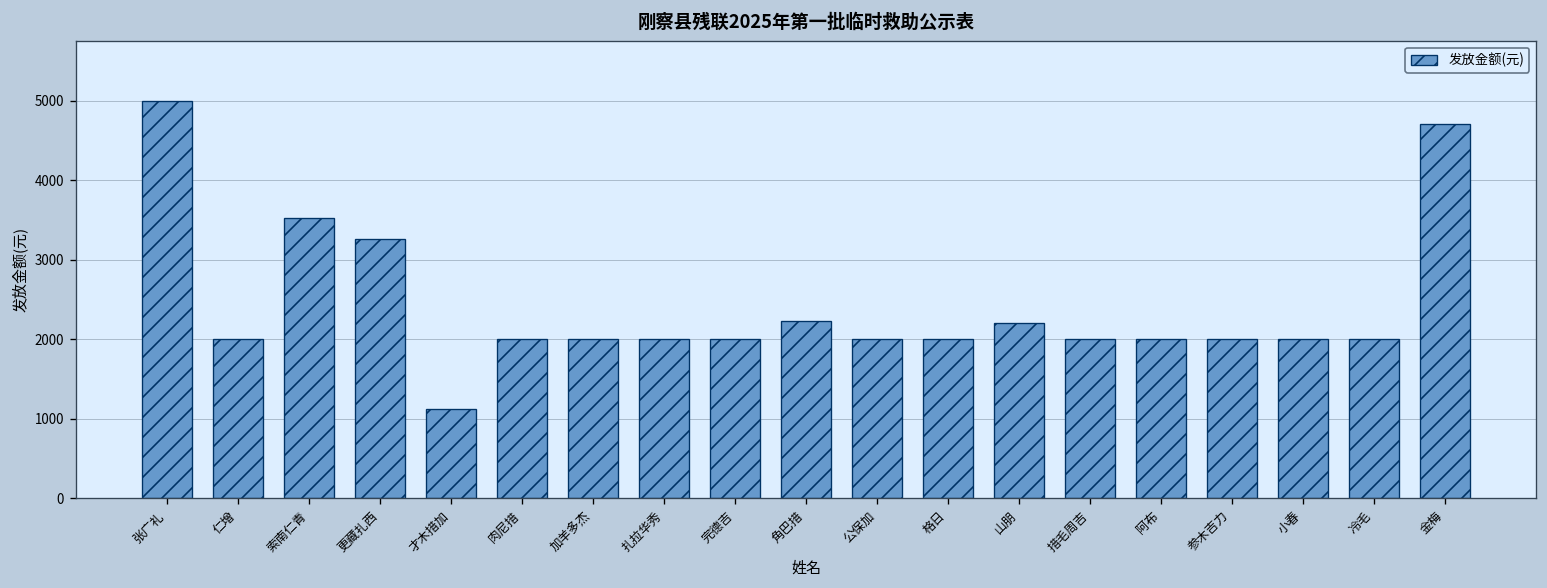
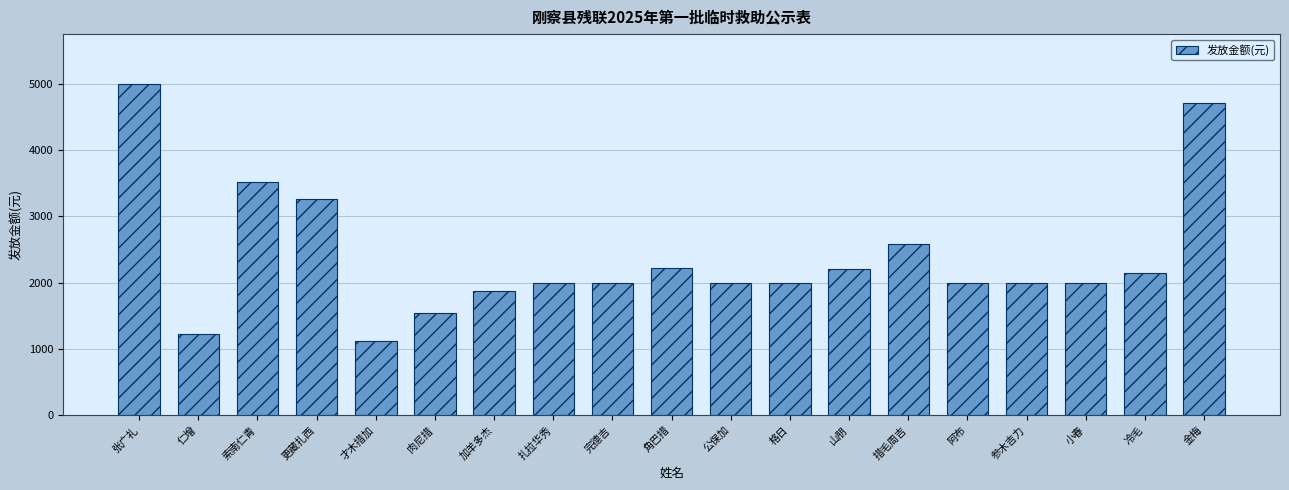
  {
    "张广礼": 5000,
-   "仁增": 2000,
+   "仁增": 1200,
    "索南仁青": 3500,
    "更藏扎西": 3300,
    "才木措加": 1100,
-   "肉尼措": 2000,
-   "加羊多杰": 2000,
+   "肉尼措": 1500,
+   "加羊多杰": 1900,
    "扎拉华秀": 2000,
    "完德吉": 2000,
    "角巴措": 2200,
    "公保加": 2000,
    "格日": 2000,
    "山朋": 2200,
-   "措毛周吉": 2000,
+   "措毛周吉": 2600,
    "阿布": 2000,
    "参木吉力": 2000,
    "小春": 2000,
-   "冷毛": 2000,
+   "冷毛": 2100,
    "金梅": 4700
  }
